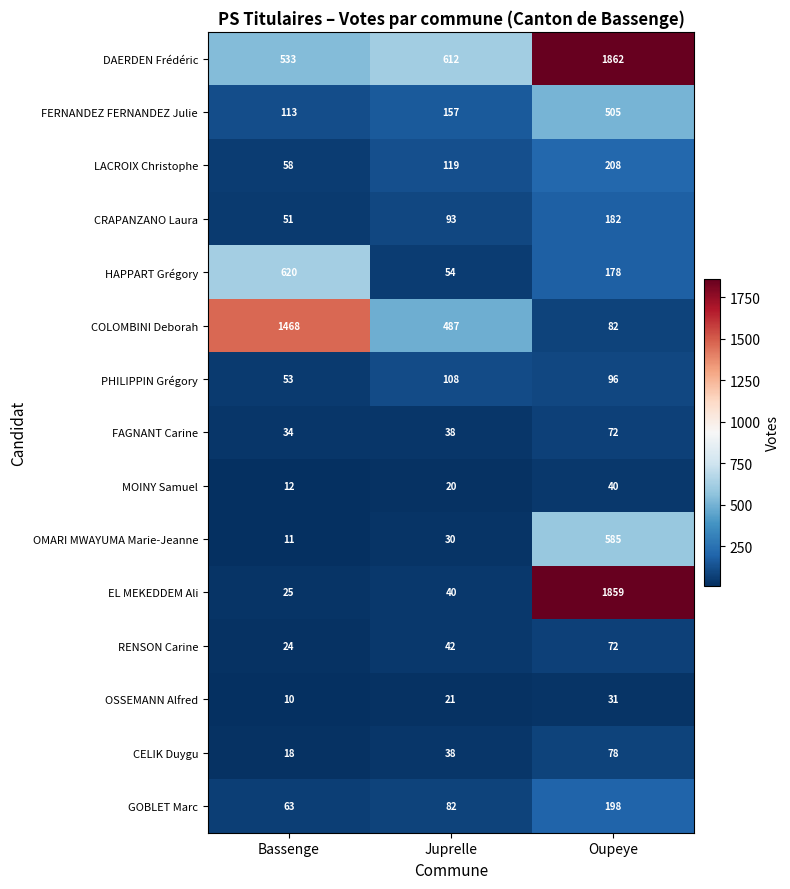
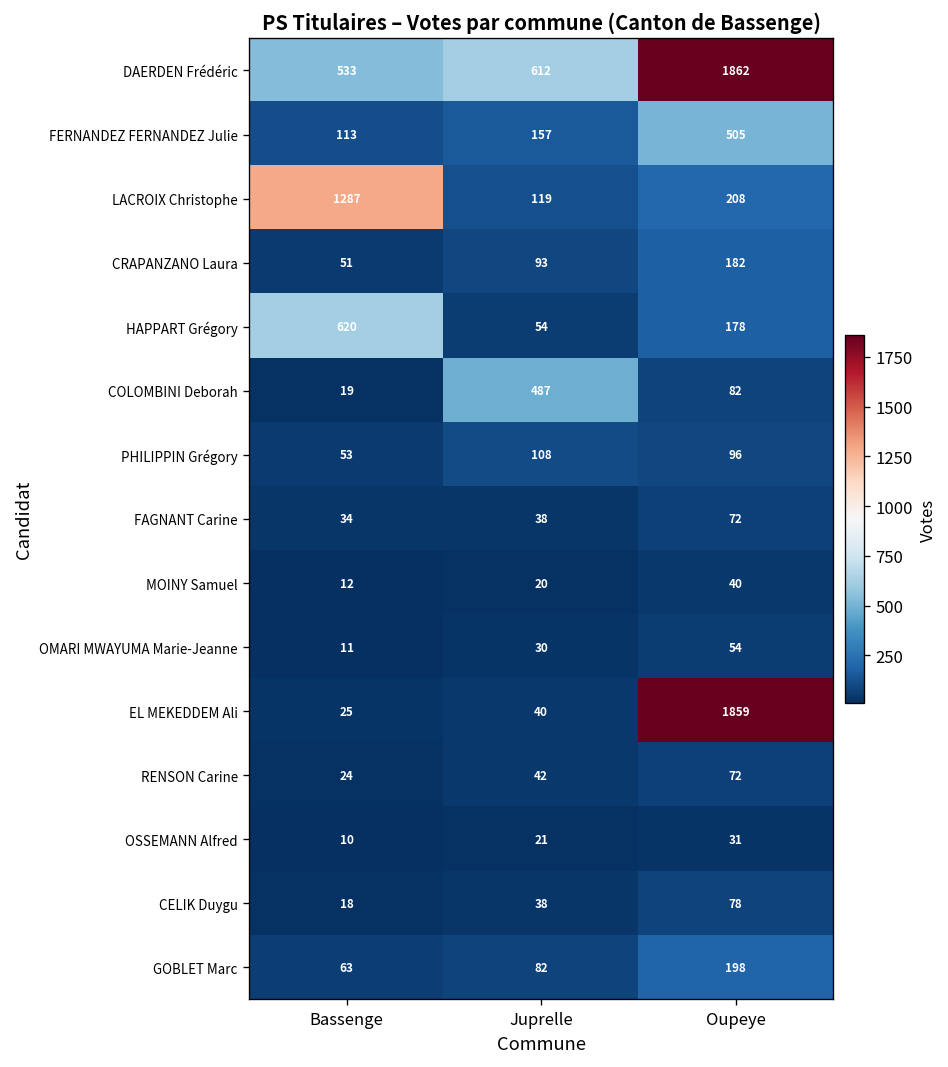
  {
    "DAERDEN Frédéric": {
      "Bassenge": 533,
      "Juprelle": 612,
      "Oupeye": 1862
    },
    "FERNANDEZ FERNANDEZ Julie": {
      "Bassenge": 113,
      "Juprelle": 157,
      "Oupeye": 505
    },
    "LACROIX Christophe": {
-     "Bassenge": 58,
+     "Bassenge": 1287,
      "Juprelle": 119,
      "Oupeye": 208
    },
    "CRAPANZANO Laura": {
      "Bassenge": 51,
      "Juprelle": 93,
      "Oupeye": 182
    },
    "HAPPART Grégory": {
      "Bassenge": 620,
      "Juprelle": 54,
      "Oupeye": 178
    },
    "COLOMBINI Deborah": {
-     "Bassenge": 1468,
+     "Bassenge": 19,
      "Juprelle": 487,
      "Oupeye": 82
    },
    "PHILIPPIN Grégory": {
      "Bassenge": 53,
      "Juprelle": 108,
      "Oupeye": 96
    },
    "FAGNANT Carine": {
      "Bassenge": 34,
      "Juprelle": 38,
      "Oupeye": 72
    },
    "MOINY Samuel": {
      "Bassenge": 12,
      "Juprelle": 20,
      "Oupeye": 40
    },
    "OMARI MWAYUMA Marie-Jeanne": {
      "Bassenge": 11,
      "Juprelle": 30,
-     "Oupeye": 585
+     "Oupeye": 54
    },
    "EL MEKEDDEM Ali": {
      "Bassenge": 25,
      "Juprelle": 40,
      "Oupeye": 1859
    },
    "RENSON Carine": {
      "Bassenge": 24,
      "Juprelle": 42,
      "Oupeye": 72
    },
    "OSSEMANN Alfred": {
      "Bassenge": 10,
      "Juprelle": 21,
      "Oupeye": 31
    },
    "CELIK Duygu": {
      "Bassenge": 18,
      "Juprelle": 38,
      "Oupeye": 78
    },
    "GOBLET Marc": {
      "Bassenge": 63,
      "Juprelle": 82,
      "Oupeye": 198
    }
  }
